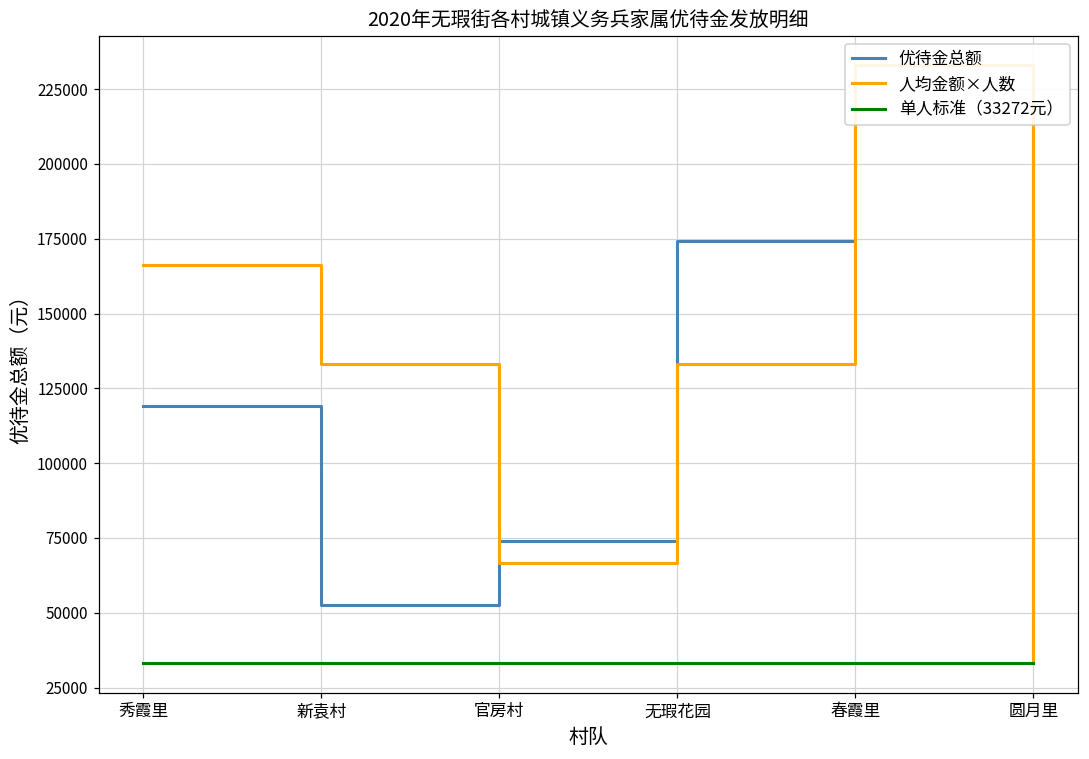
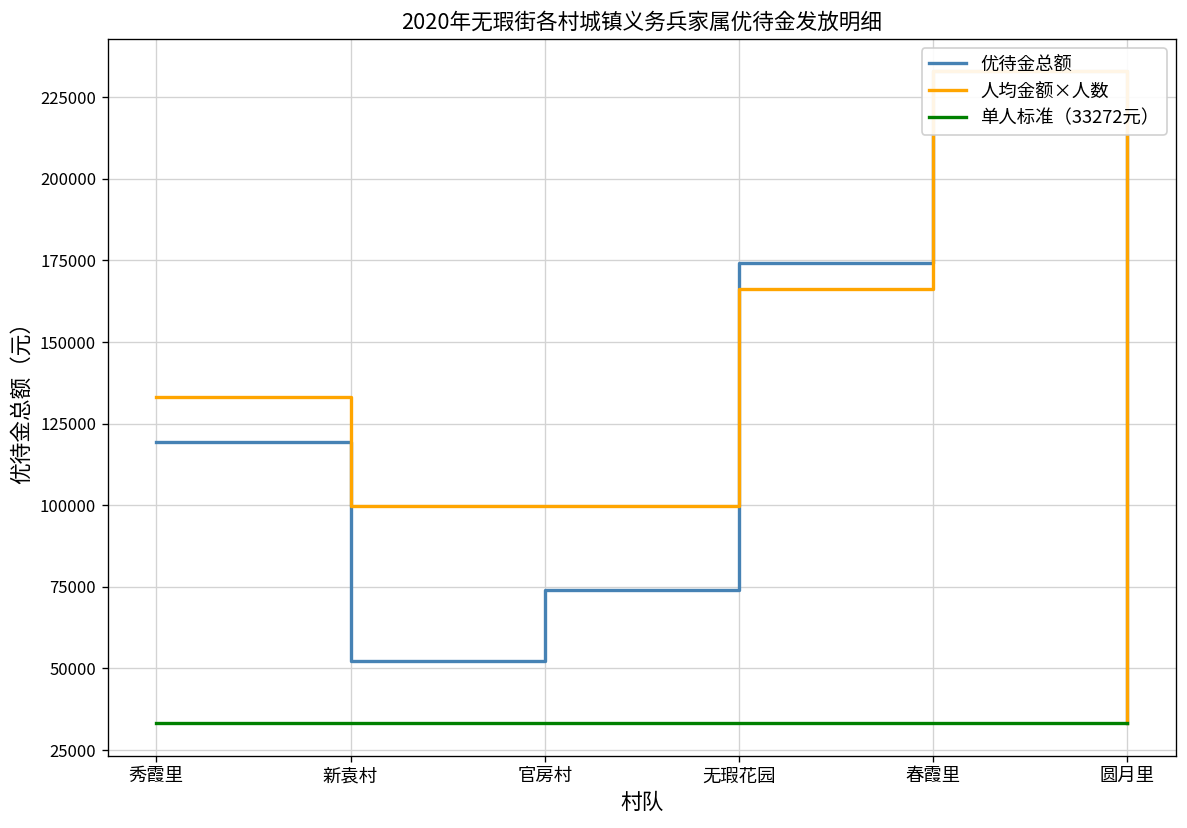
  {
    "优待金总额": {
      "秀霞里": 119000,
      "新袁村": 52000,
      "官房村": 74000,
      "无瑕花园": 174000
    },
    "人均金额×人数": {
-     "秀霞里": 166000,
-     "新袁村": 133000,
-     "官房村": 67000,
-     "无瑕花园": 133000
+     "秀霞里": 133000,
+     "新袁村": 100000,
+     "官房村": 100000,
+     "无瑕花园": 166000
    },
    "单人标准（33272元）": {
      "秀霞里": 33000,
      "新袁村": 33000,
      "官房村": 33000,
      "无瑕花园": 33000,
      "春霞里": 33000
    }
  }
